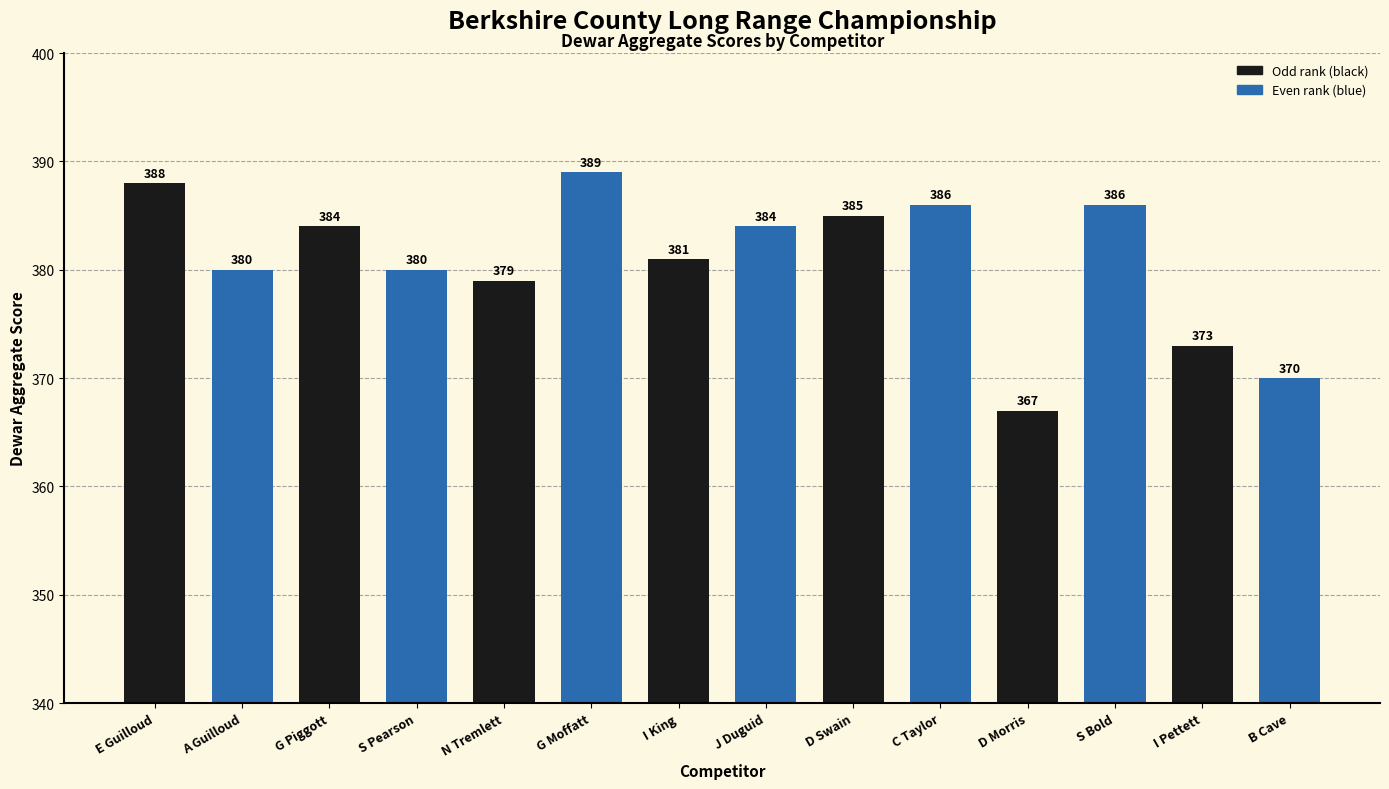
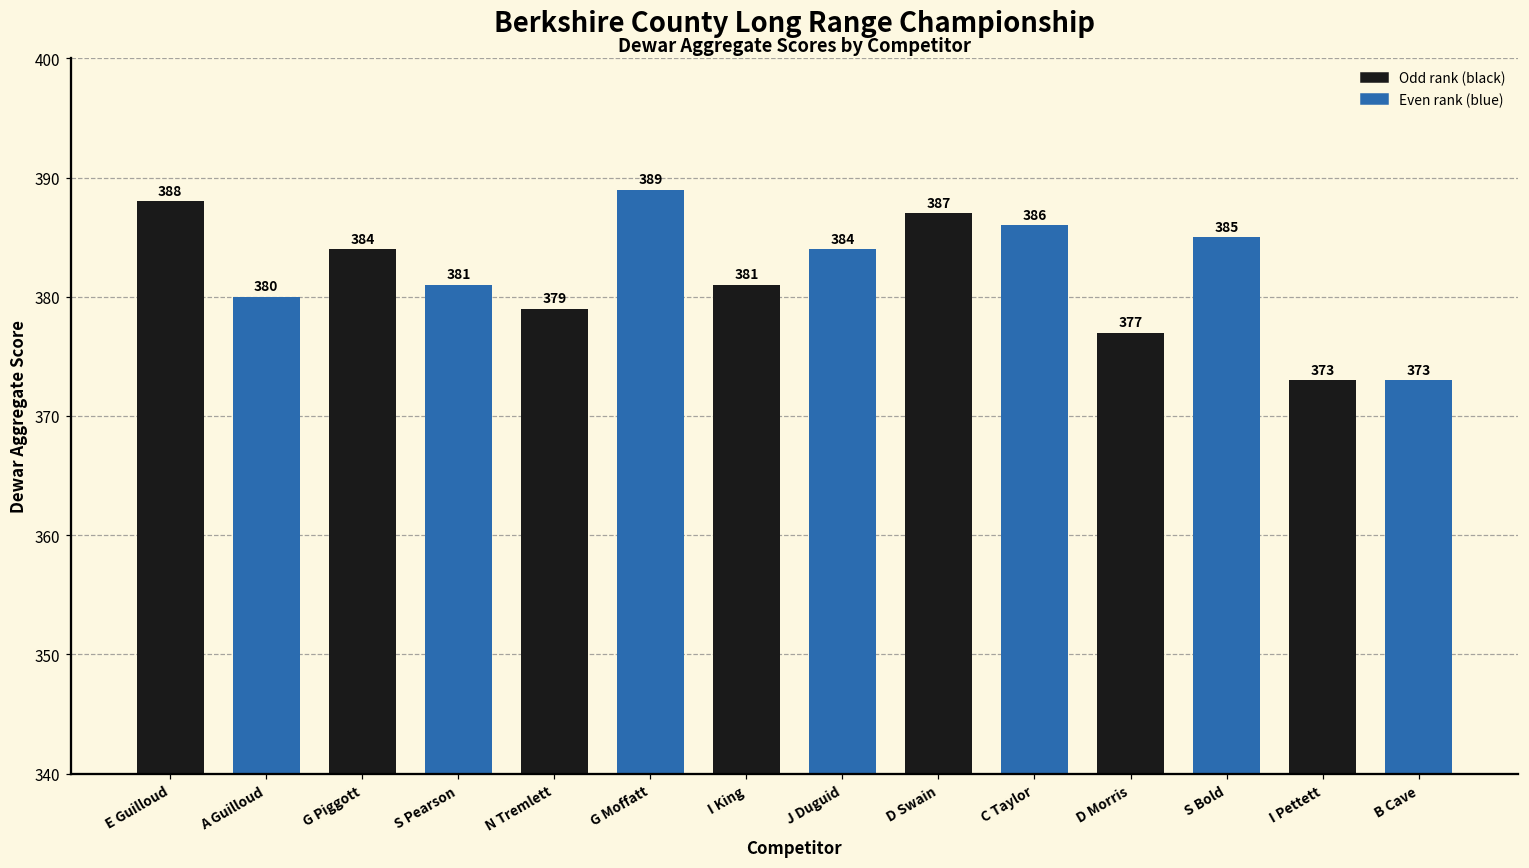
  {
    "E Guilloud": 388,
    "A Guilloud": 380,
    "G Piggott": 384,
-   "S Pearson": 380,
+   "S Pearson": 381,
    "N Tremlett": 379,
    "G Moffatt": 389,
    "I King": 381,
    "J Duguid": 384,
-   "D Swain": 385,
+   "D Swain": 387,
    "C Taylor": 386,
-   "D Morris": 367,
-   "S Bold": 386,
+   "D Morris": 377,
+   "S Bold": 385,
    "I Pettett": 373,
-   "B Cave": 370
+   "B Cave": 373
  }
